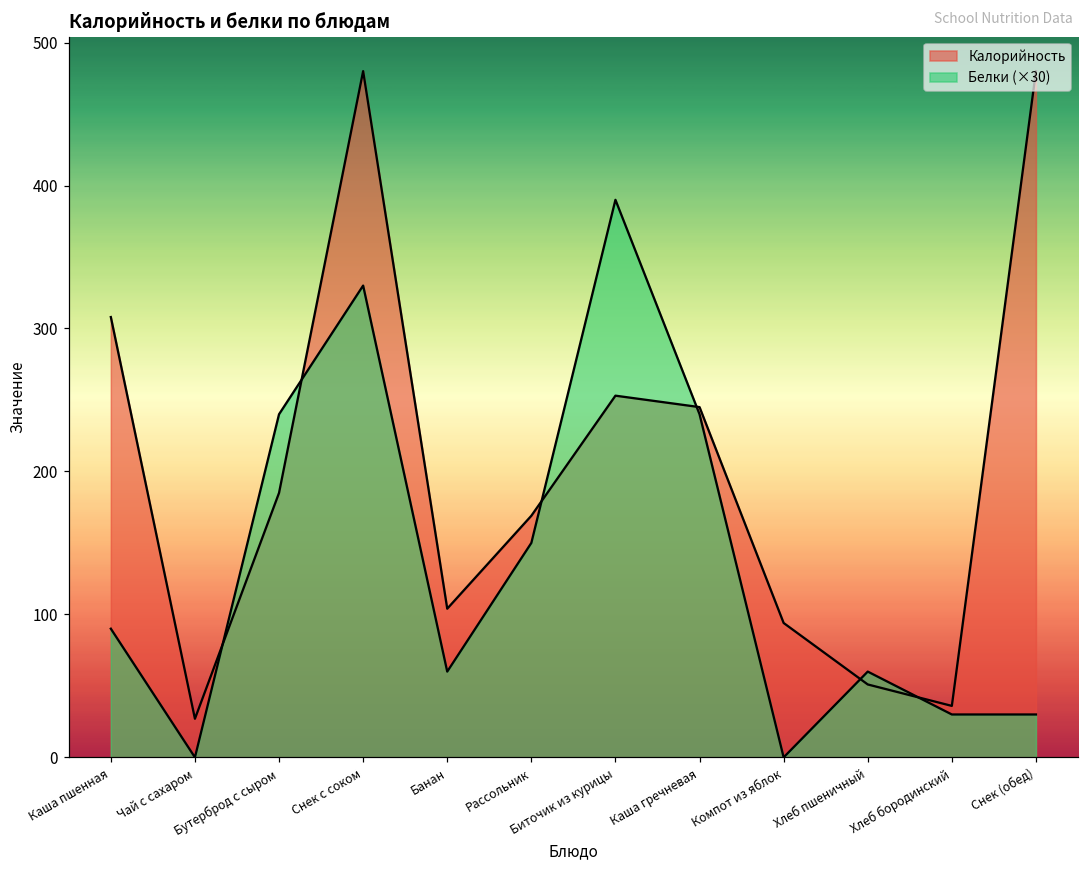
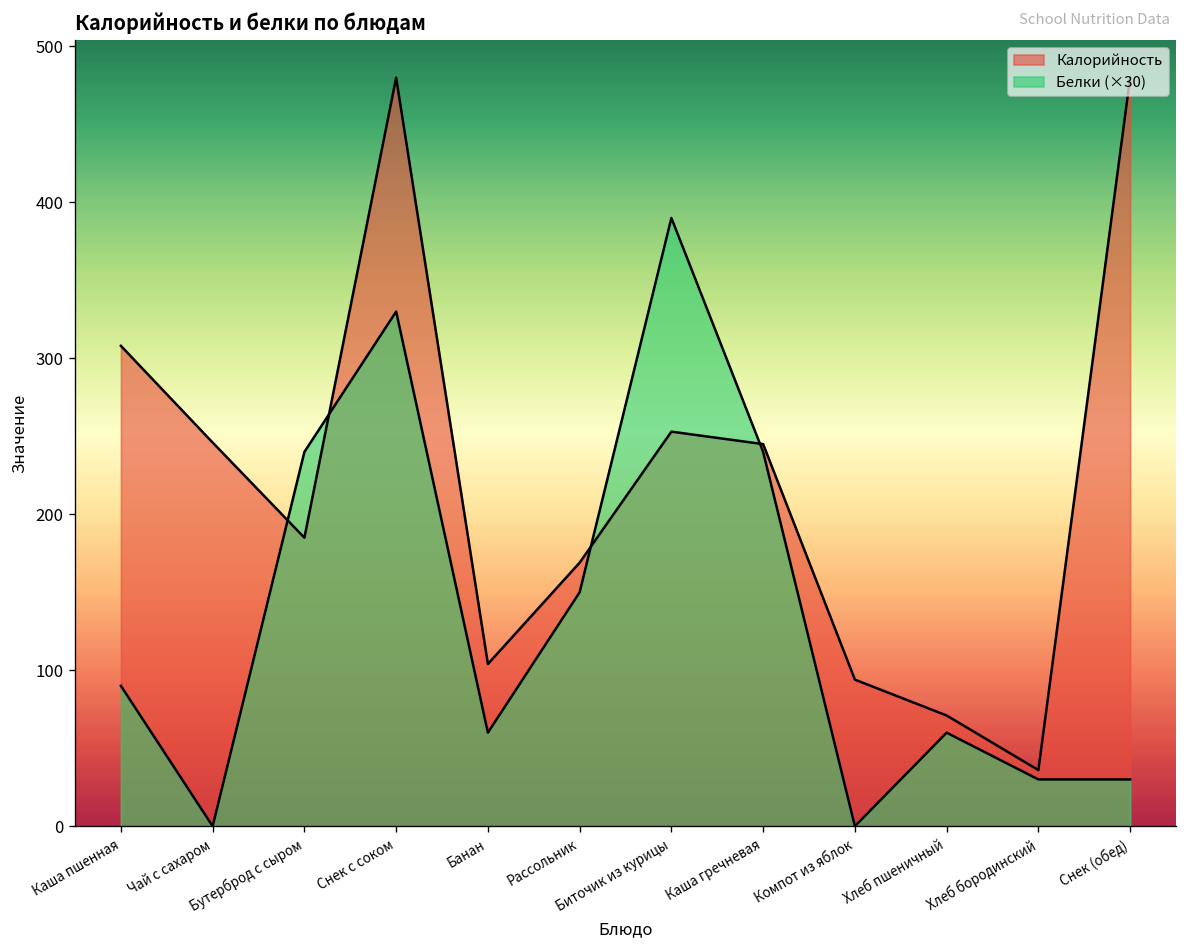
  {
    "Калорийность": {
      "Каша пшенная": 308,
-     "Чай с сахаром": 27,
+     "Чай с сахаром": 246,
      "Бутерброд с сыром": 185,
      "Снек с соком": 480,
      "Банан": 104,
      "Рассольник": 169,
      "Биточик из курицы": 253,
      "Каша гречневая": 245,
      "Компот из яблок": 94,
-     "Хлеб пшеничный": 51,
+     "Хлеб пшеничный": 71,
      "Хлеб бородинский": 36
    },
    "Белки (×30)": {
      "Каша пшенная": 90,
      "Чай с сахаром": 0,
      "Бутерброд с сыром": 240,
      "Снек с соком": 330,
      "Банан": 60,
      "Рассольник": 150,
      "Биточик из курицы": 390,
      "Каша гречневая": 240,
      "Компот из яблок": 0,
      "Хлеб пшеничный": 60,
      "Хлеб бородинский": 30,
      "Снек (обед)": 30
    }
  }
